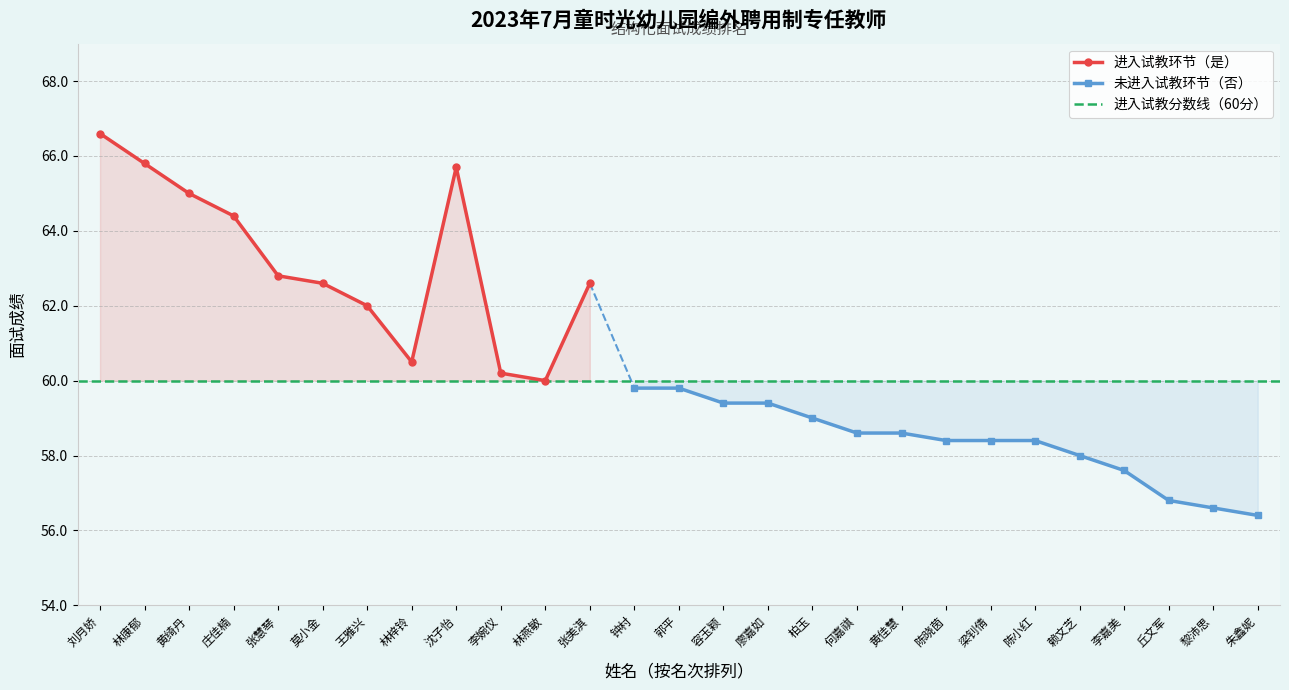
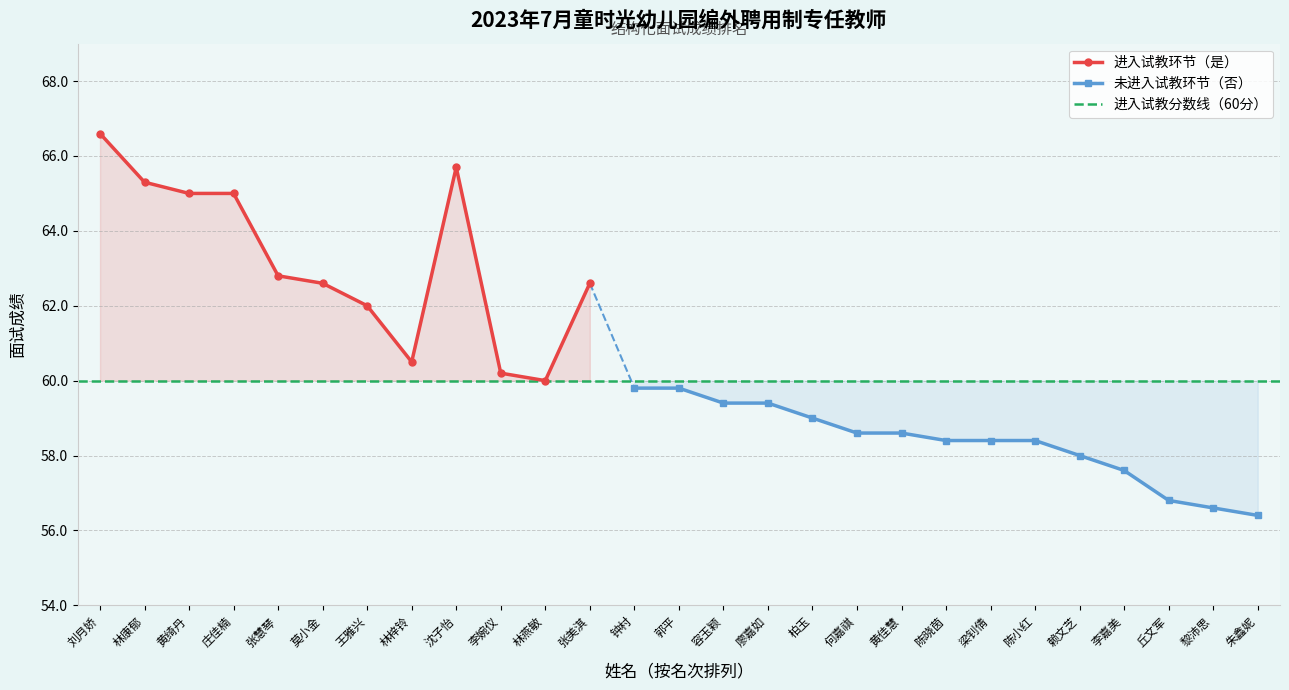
  {
    "进入试教环节（是）": {
      "刘月娇": 66.6,
-     "林康郁": 65.8,
+     "林康郁": 65.3,
      "黄绮丹": 65.0,
-     "庄佳楠": 64.4,
+     "庄佳楠": 65.0,
      "张慧琴": 62.8,
      "莫小金": 62.6,
      "王雅兴": 62.0,
      "林梓铃": 60.5,
      "沈子怡": 65.7,
      "李婉仪": 60.2,
      "林燕敏": 60.0
    }
  }
